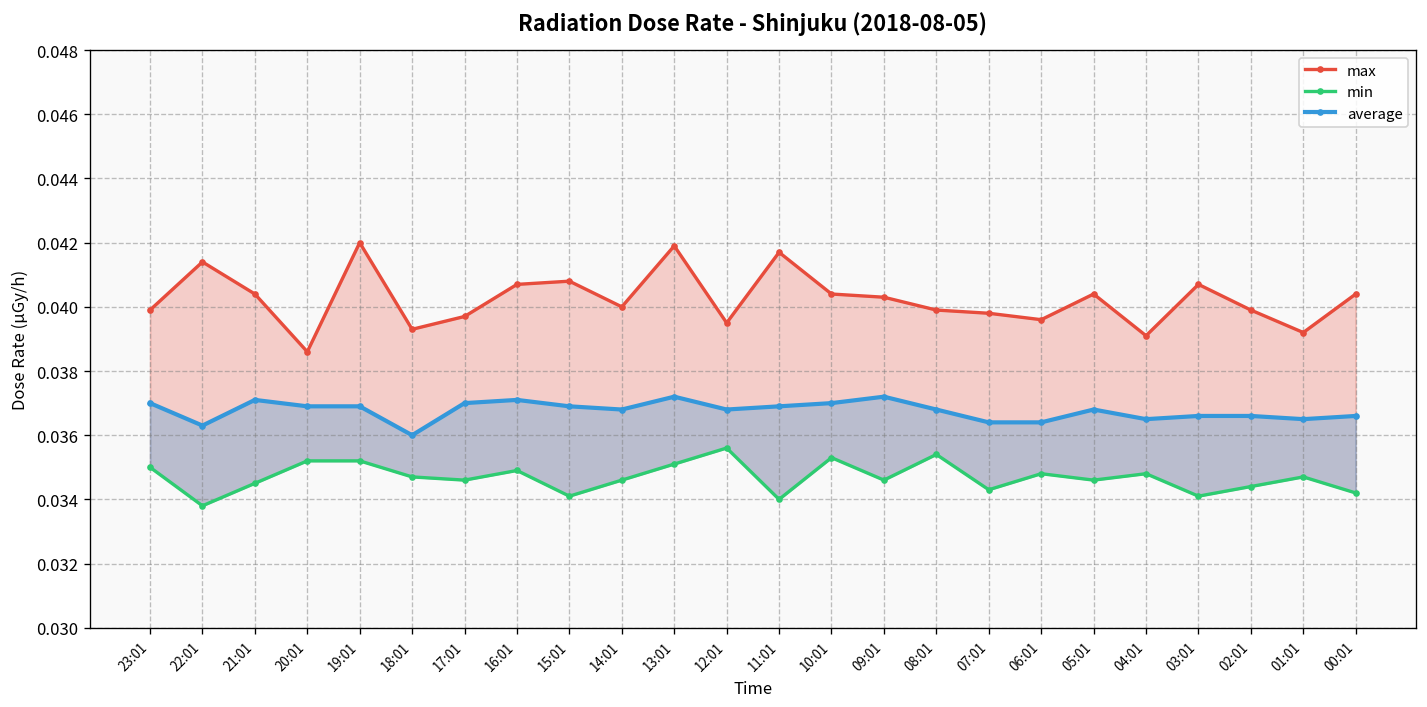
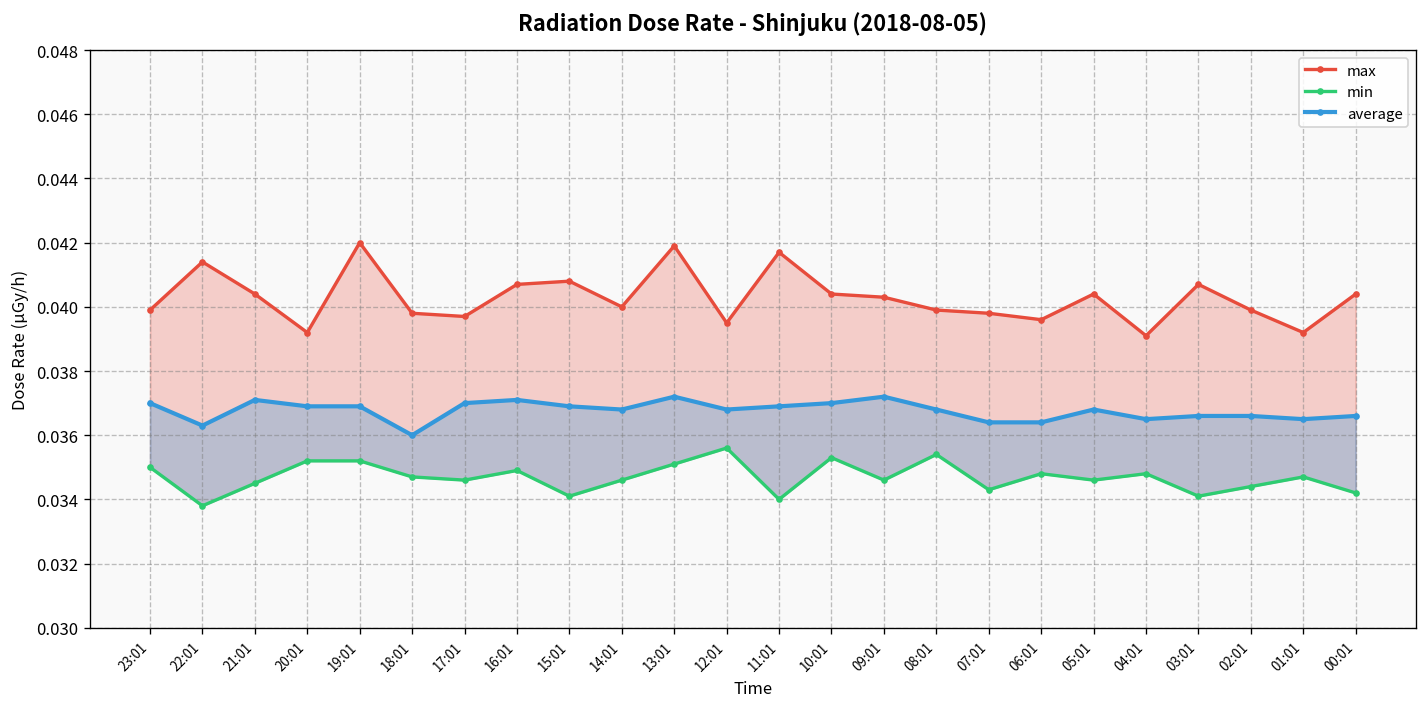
  {
    "max": {
      "23:01": 0.0399,
      "22:01": 0.0414,
      "21:01": 0.0404,
-     "20:01": 0.0386,
+     "20:01": 0.0392,
      "19:01": 0.0420,
-     "18:01": 0.0393,
+     "18:01": 0.0398,
      "17:01": 0.0397,
      "16:01": 0.0407,
      "15:01": 0.0408,
      "14:01": 0.0400,
      "13:01": 0.0419,
      "12:01": 0.0395,
      "11:01": 0.0417,
      "10:01": 0.0404,
      "09:01": 0.0403,
      "08:01": 0.0399,
      "07:01": 0.0398,
      "06:01": 0.0396,
      "05:01": 0.0404,
      "04:01": 0.0391,
      "03:01": 0.0407,
      "02:01": 0.0399,
      "01:01": 0.0392,
      "00:01": 0.0404
    },
    "min": {
      "23:01": 0.0350,
      "22:01": 0.0338,
      "21:01": 0.0345,
      "20:01": 0.0352,
      "19:01": 0.0352,
      "18:01": 0.0347,
      "17:01": 0.0346,
      "16:01": 0.0349,
      "15:01": 0.0341,
      "14:01": 0.0346,
      "13:01": 0.0351,
      "12:01": 0.0356,
      "11:01": 0.0340,
      "10:01": 0.0353,
      "09:01": 0.0346,
      "08:01": 0.0354,
      "07:01": 0.0343,
      "06:01": 0.0348,
      "05:01": 0.0346,
      "04:01": 0.0348,
      "03:01": 0.0341,
      "02:01": 0.0344,
      "01:01": 0.0347,
      "00:01": 0.0342
    },
    "average": {
      "23:01": 0.0370,
      "22:01": 0.0363,
      "21:01": 0.0371,
      "20:01": 0.0369,
      "19:01": 0.0369,
      "18:01": 0.0360,
      "17:01": 0.0370,
      "16:01": 0.0371,
      "15:01": 0.0369,
      "14:01": 0.0368,
      "13:01": 0.0372,
      "12:01": 0.0368,
      "11:01": 0.0369,
      "10:01": 0.0370,
      "09:01": 0.0372,
      "08:01": 0.0368,
      "07:01": 0.0364,
      "06:01": 0.0364,
      "05:01": 0.0368,
      "04:01": 0.0365,
      "03:01": 0.0366,
      "02:01": 0.0366,
      "01:01": 0.0365,
      "00:01": 0.0366
    }
  }
